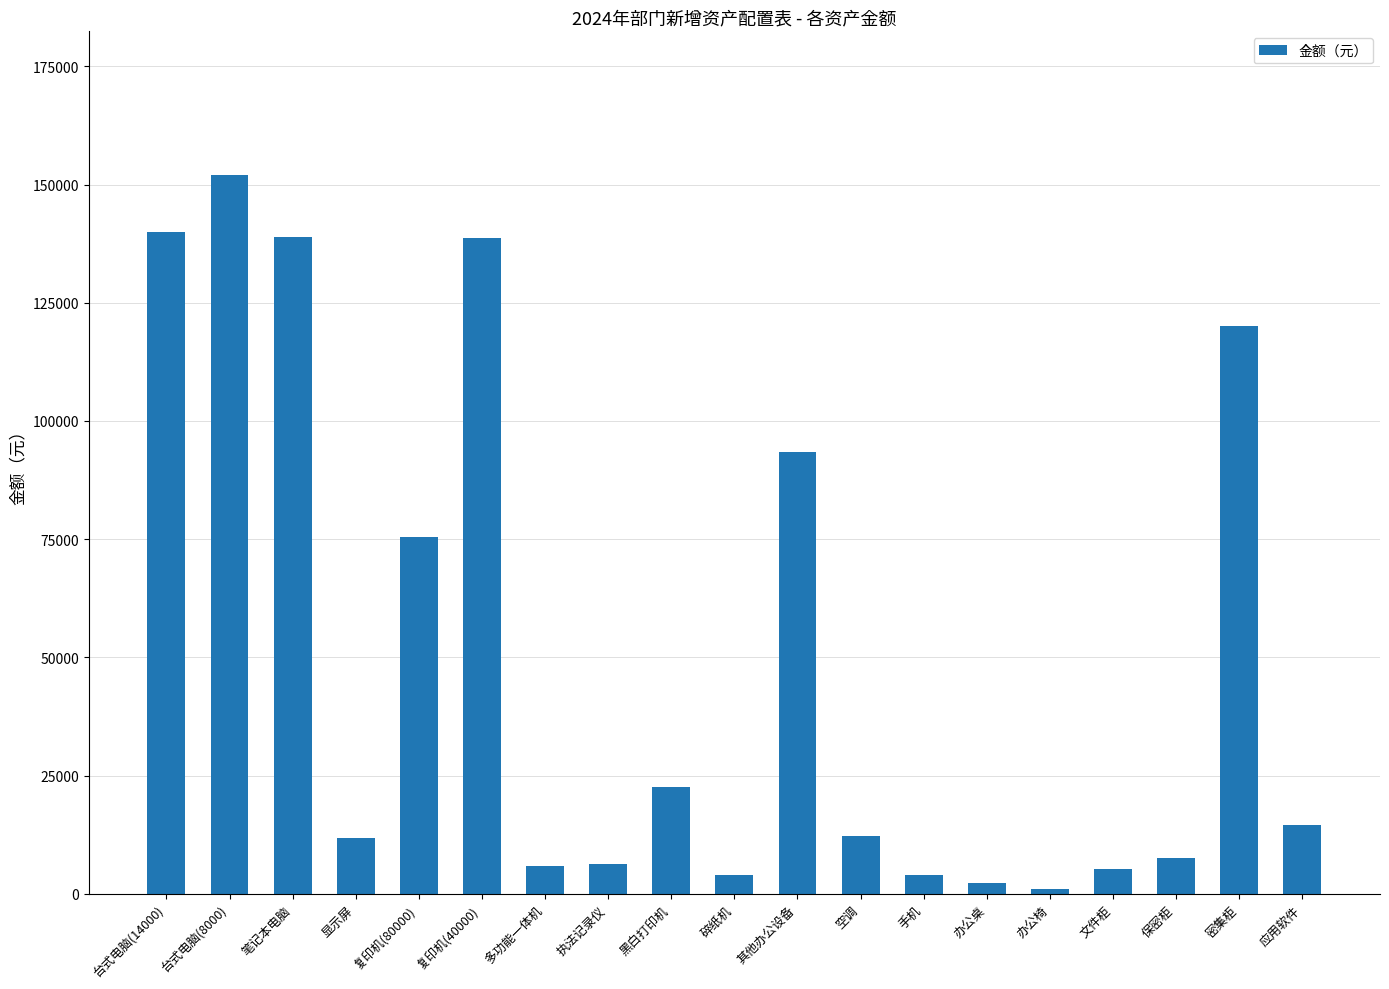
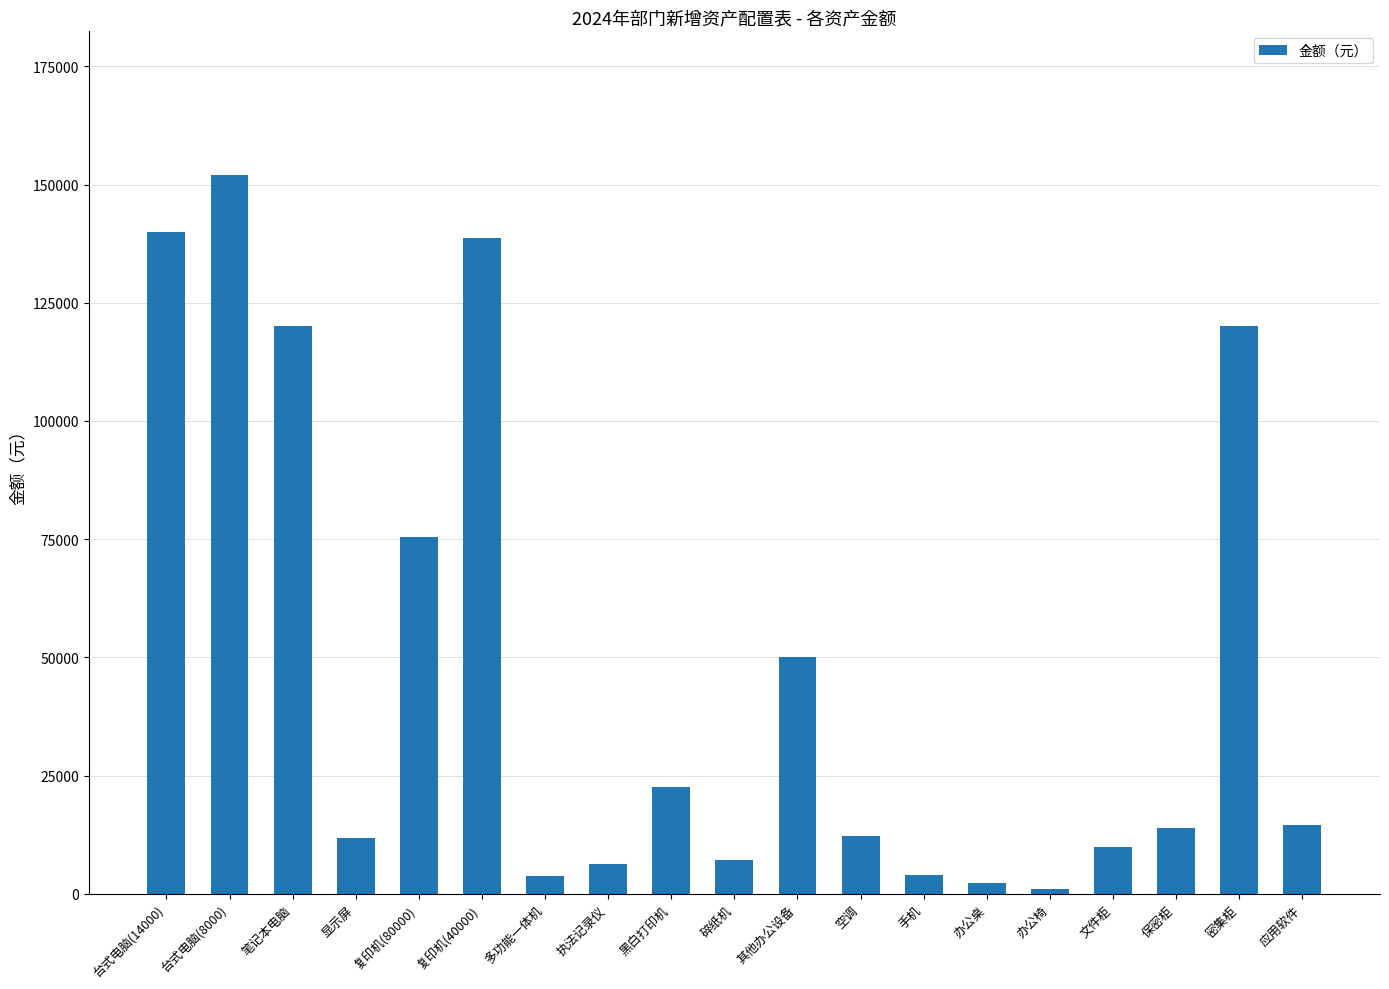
  {
    "台式电脑(14000)": 140000,
    "台式电脑(8000)": 152000,
-   "笔记本电脑": 139000,
+   "笔记本电脑": 120000,
    "显示屏": 12000,
    "复印机(80000)": 75000,
    "复印机(40000)": 139000,
-   "多功能一体机": 6000,
+   "多功能一体机": 4000,
    "执法记录仪": 6000,
    "黑白打印机": 23000,
-   "碎纸机": 4000,
-   "其他办公设备": 93000,
+   "碎纸机": 7000,
+   "其他办公设备": 50000,
    "空调": 12000,
    "手机": 4000,
    "办公桌": 2000,
    "办公椅": 1000,
-   "文件柜": 5000,
-   "保密柜": 8000,
+   "文件柜": 10000,
+   "保密柜": 14000,
    "密集柜": 120000,
    "应用软件": 15000
  }
